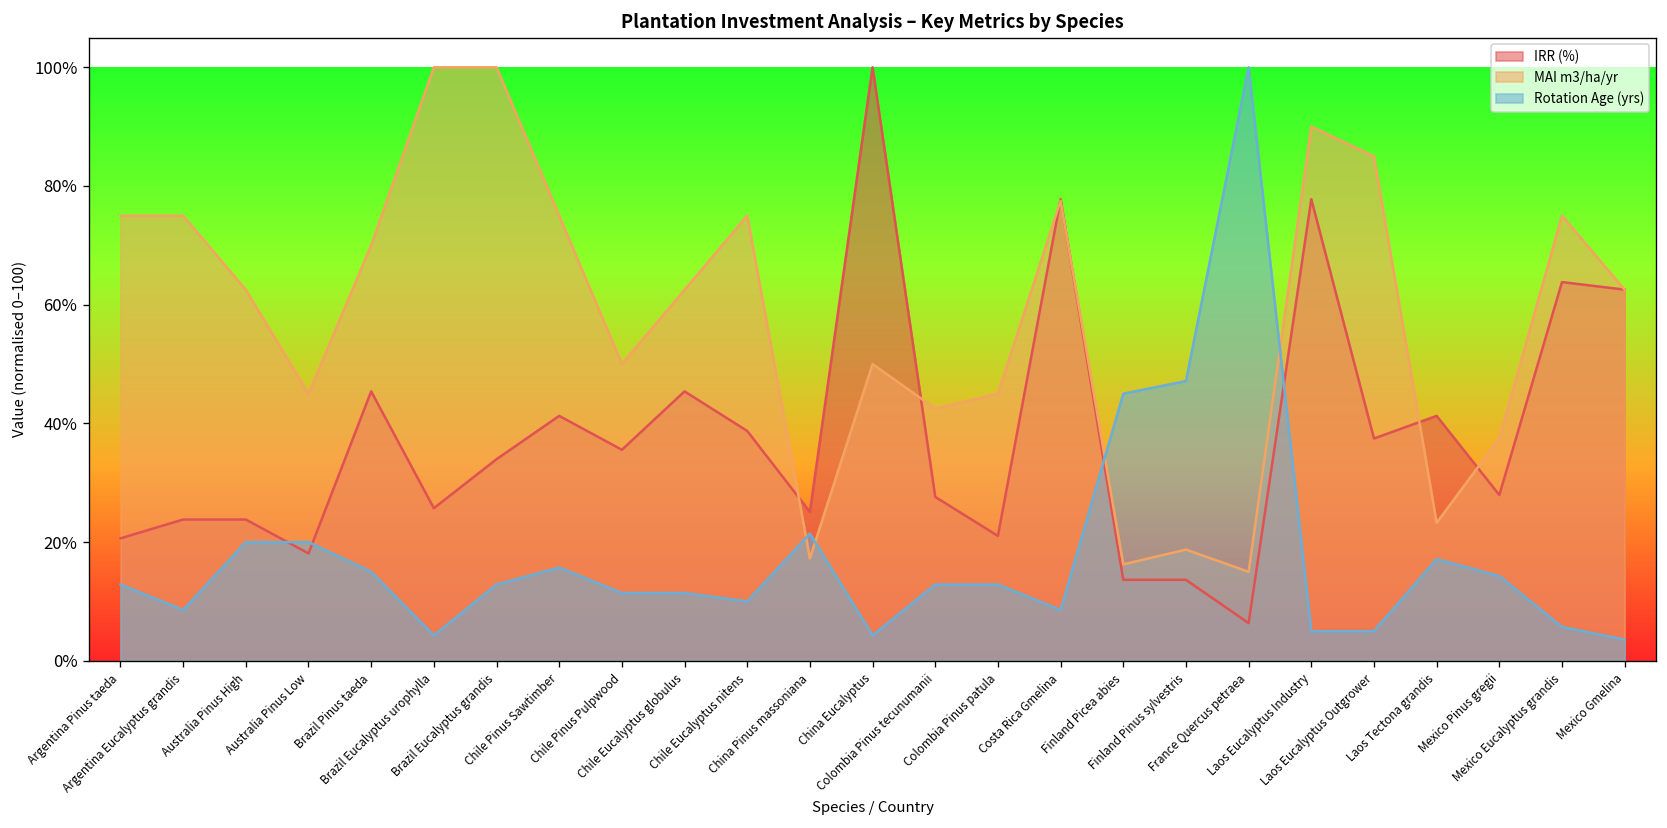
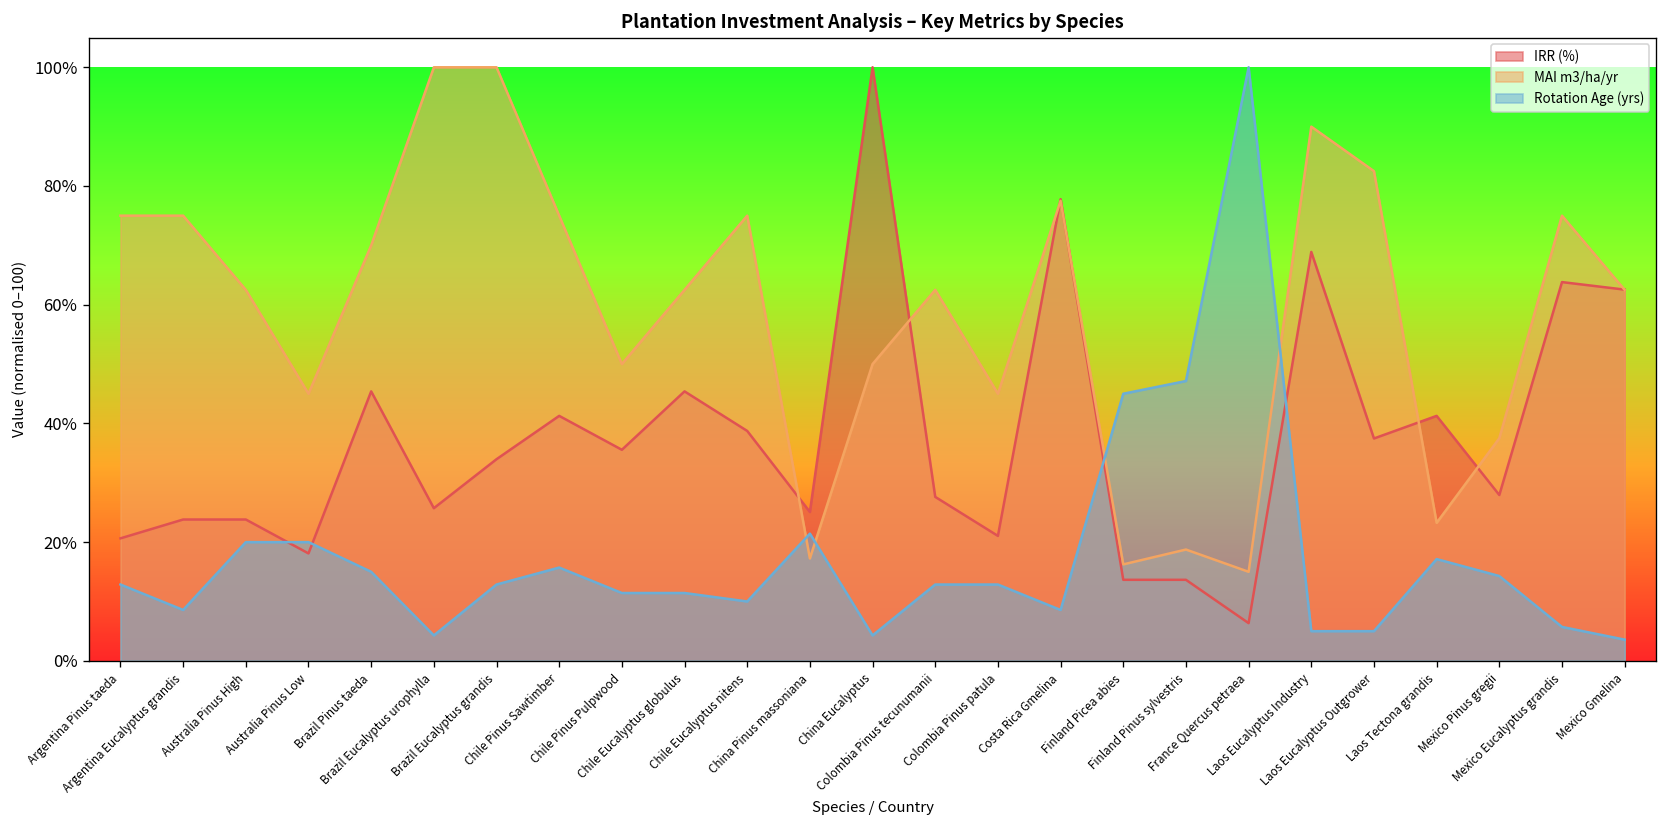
  {
    "IRR (%)": {
      "Argentina Pinus taeda": "21%",
      "Argentina Eucalyptus grandis": "24%",
      "Australia Pinus High": "24%",
      "Australia Pinus Low": "18%",
      "Brazil Pinus taeda": "45%",
      "Brazil Eucalyptus urophylla": "26%",
      "Brazil Eucalyptus grandis": "34%",
      "Chile Pinus Sawtimber": "41%",
      "Chile Pinus Pulpwood": "36%",
      "Chile Eucalyptus globulus": "45%",
      "Chile Eucalyptus nitens": "39%",
      "China Pinus massoniana": "25%",
      "China Eucalyptus": "100%",
      "Colombia Pinus tecunumanii": "28%",
      "Colombia Pinus patula": "21%",
      "Finland Picea abies": "14%",
      "Finland Pinus sylvestris": "14%",
      "France Quercus petraea": "6%",
-     "Laos Eucalyptus Industry": "78%",
+     "Laos Eucalyptus Industry": "69%",
      "Laos Eucalyptus Outgrower": "37%",
      "Laos Tectona grandis": "41%",
      "Mexico Pinus gregii": "28%",
      "Mexico Eucalyptus grandis": "64%"
    },
    "MAI m3/ha/yr": {
      "Argentina Pinus taeda": "75%",
      "Argentina Eucalyptus grandis": "75%",
      "Australia Pinus High": "63%",
      "Australia Pinus Low": "45%",
      "Brazil Pinus taeda": "70%",
      "Brazil Eucalyptus urophylla": "100%",
      "Brazil Eucalyptus grandis": "100%",
      "Chile Pinus Sawtimber": "75%",
      "Chile Pinus Pulpwood": "50%",
      "Chile Eucalyptus globulus": "63%",
      "Chile Eucalyptus nitens": "75%",
      "China Pinus massoniana": "17%",
      "China Eucalyptus": "50%",
-     "Colombia Pinus tecunumanii": "43%",
+     "Colombia Pinus tecunumanii": "63%",
      "Colombia Pinus patula": "45%",
      "Finland Picea abies": "16%",
      "Finland Pinus sylvestris": "19%",
      "France Quercus petraea": "15%",
      "Laos Eucalyptus Industry": "90%",
-     "Laos Eucalyptus Outgrower": "85%",
+     "Laos Eucalyptus Outgrower": "83%",
      "Laos Tectona grandis": "23%",
      "Mexico Pinus gregii": "38%",
      "Mexico Eucalyptus grandis": "75%"
    },
    "Rotation Age (yrs)": {
      "Argentina Pinus taeda": "13%",
      "Argentina Eucalyptus grandis": "9%",
      "Australia Pinus High": "20%",
      "Australia Pinus Low": "20%",
      "Brazil Pinus taeda": "15%",
      "Brazil Eucalyptus urophylla": "4%",
      "Brazil Eucalyptus grandis": "13%",
      "Chile Pinus Sawtimber": "16%",
      "Chile Pinus Pulpwood": "11%",
      "Chile Eucalyptus globulus": "11%",
      "Chile Eucalyptus nitens": "10%",
      "China Pinus massoniana": "21%",
      "China Eucalyptus": "4%",
      "Colombia Pinus tecunumanii": "13%",
      "Colombia Pinus patula": "13%",
      "Costa Rica Gmelina": "9%",
      "Finland Picea abies": "45%",
      "Finland Pinus sylvestris": "47%",
      "France Quercus petraea": "100%",
      "Laos Eucalyptus Industry": "5%",
      "Laos Eucalyptus Outgrower": "5%",
      "Laos Tectona grandis": "17%",
      "Mexico Pinus gregii": "14%",
      "Mexico Eucalyptus grandis": "6%",
      "Mexico Gmelina": "4%"
    }
  }
